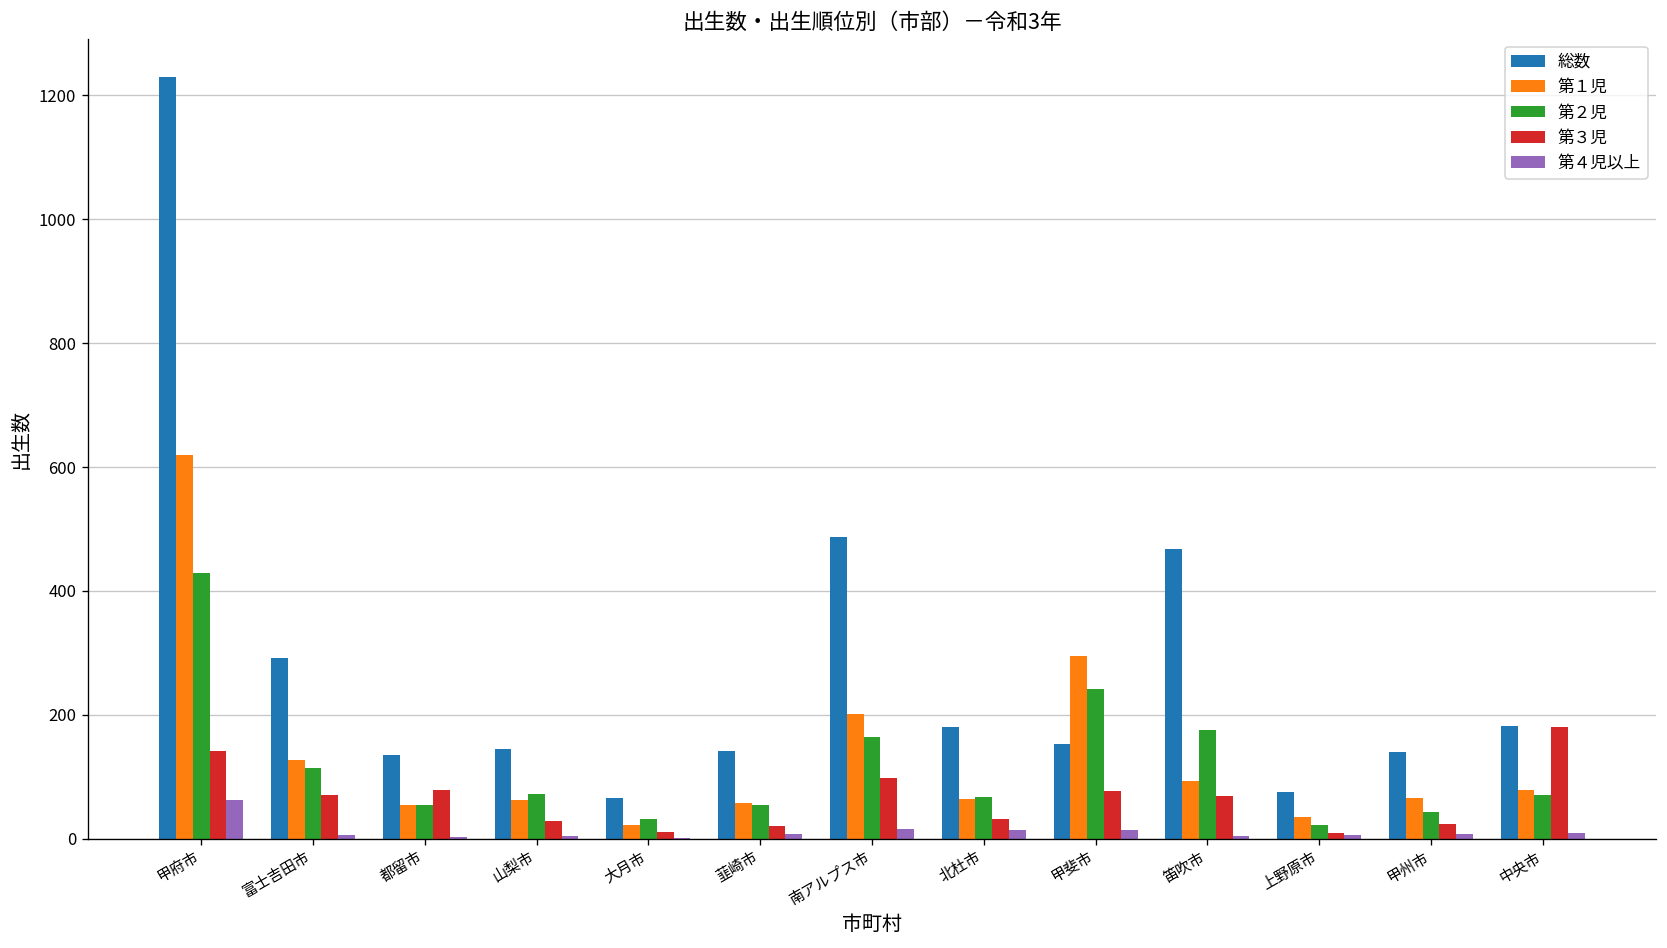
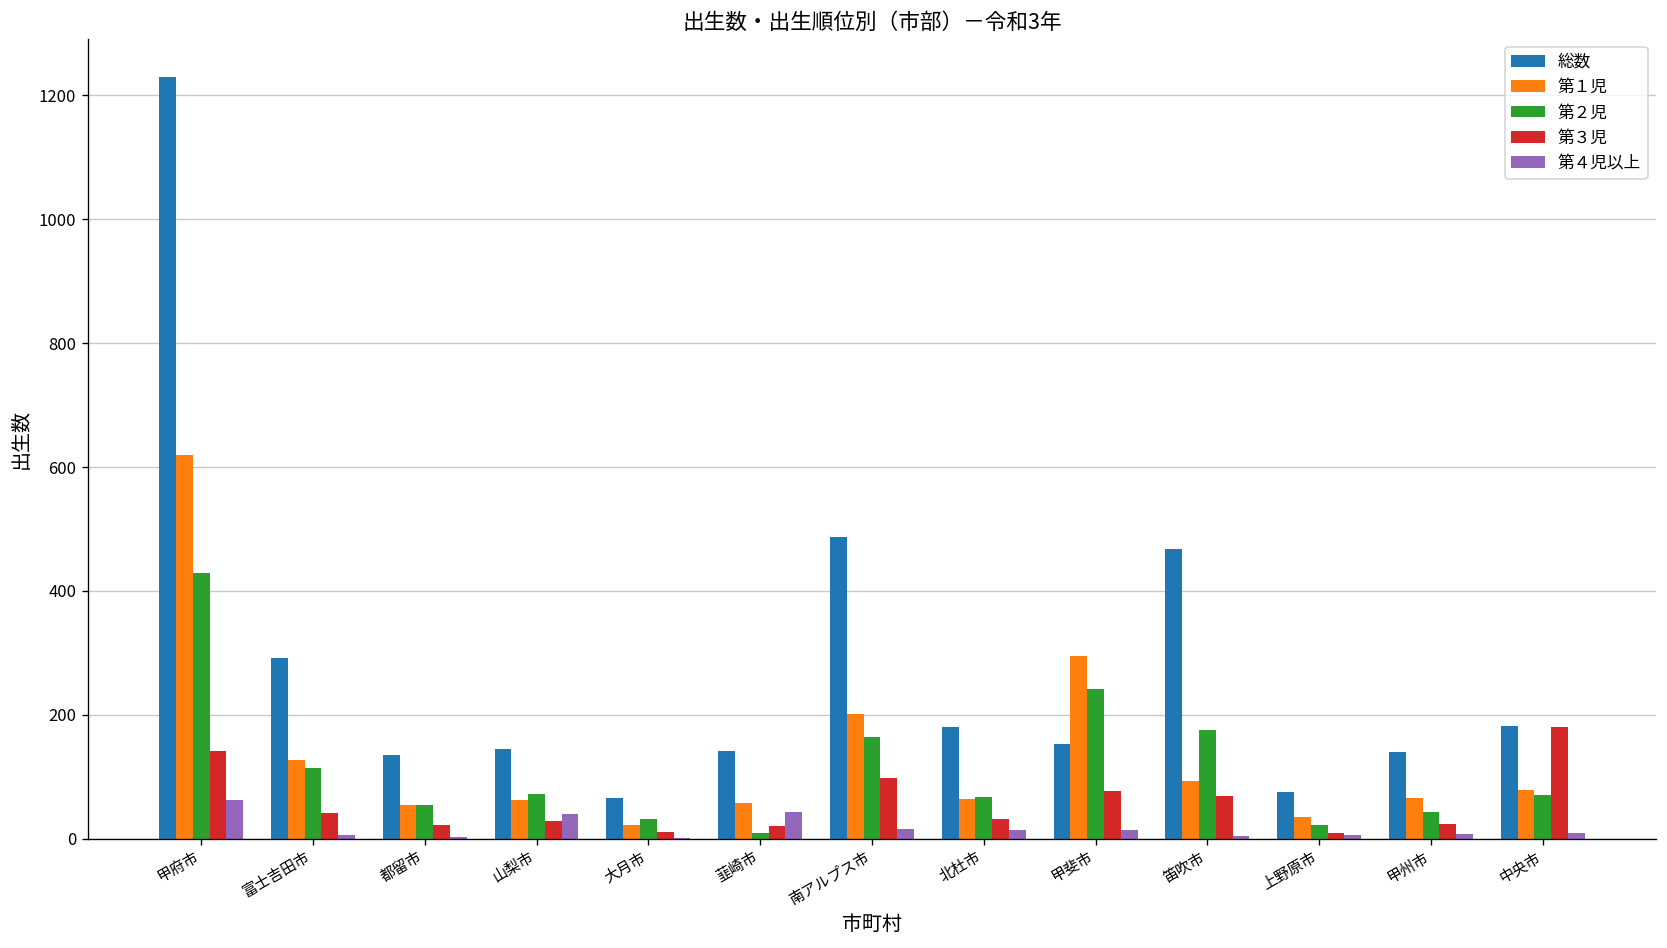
  {
    "総数": {
      "甲府市": 1230,
      "富士吉田市": 290,
      "都留市": 140,
      "山梨市": 150,
      "大月市": 70,
      "韮崎市": 140,
      "南アルプス市": 490,
      "北杜市": 180,
      "甲斐市": 150,
      "笛吹市": 470,
      "上野原市": 80,
      "甲州市": 140,
      "中央市": 180
    },
    "第１児": {
      "甲府市": 620,
      "富士吉田市": 130,
      "都留市": 60,
      "山梨市": 60,
      "大月市": 20,
      "韮崎市": 60,
      "南アルプス市": 200,
      "北杜市": 60,
      "甲斐市": 300,
      "笛吹市": 90,
      "上野原市": 40,
      "甲州市": 70,
      "中央市": 80
    },
    "第２児": {
      "甲府市": 430,
      "富士吉田市": 120,
      "都留市": 60,
      "山梨市": 70,
      "大月市": 30,
-     "韮崎市": 50,
+     "韮崎市": 10,
      "南アルプス市": 170,
      "北杜市": 70,
      "甲斐市": 240,
      "笛吹市": 180,
      "上野原市": 20,
      "甲州市": 40,
      "中央市": 70
    },
    "第３児": {
      "甲府市": 140,
-     "富士吉田市": 70,
-     "都留市": 80,
+     "富士吉田市": 40,
+     "都留市": 20,
      "山梨市": 30,
      "大月市": 10,
      "韮崎市": 20,
      "南アルプス市": 100,
      "北杜市": 30,
      "甲斐市": 80,
      "笛吹市": 70,
      "上野原市": 10,
      "甲州市": 20,
      "中央市": 180
    },
    "第４児以上": {
      "甲府市": 60,
      "富士吉田市": 10,
-     "山梨市": 10,
-     "韮崎市": 10,
+     "山梨市": 40,
+     "韮崎市": 40,
      "南アルプス市": 20,
      "北杜市": 10,
      "甲斐市": 10,
      "笛吹市": 10,
      "上野原市": 10,
      "甲州市": 10,
      "中央市": 10
    }
  }
